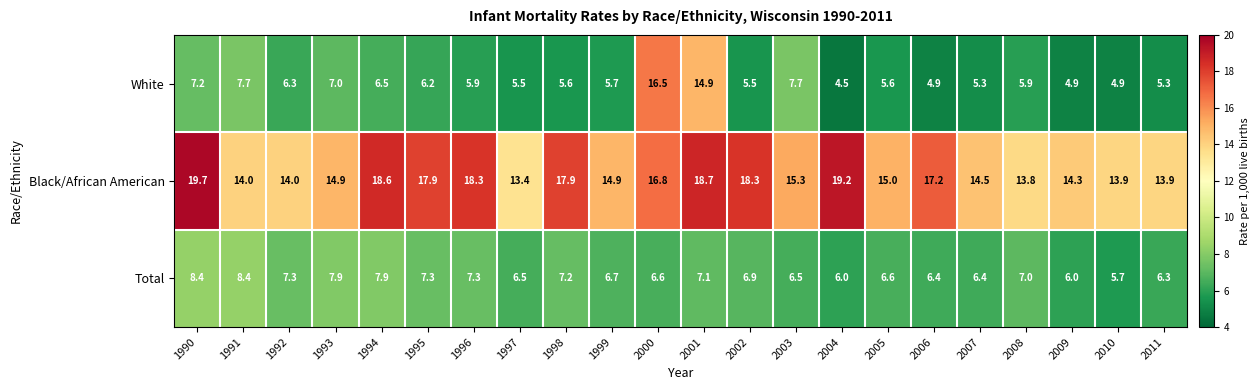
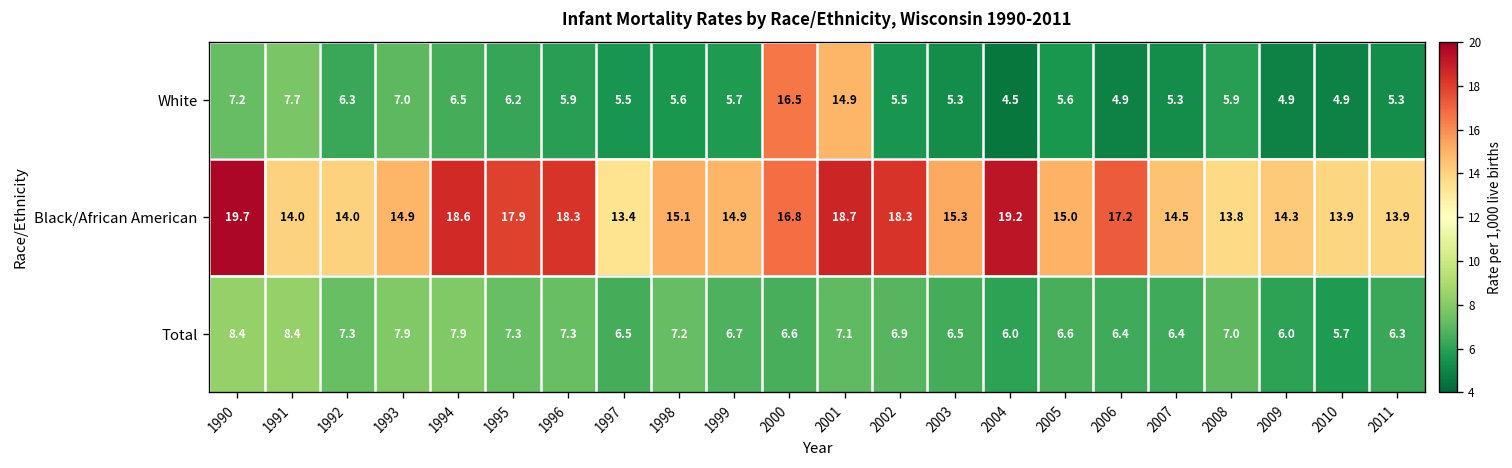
  {
    "White": {
      "1990": 7.2,
      "1991": 7.7,
      "1992": 6.3,
      "1993": 7.0,
      "1994": 6.5,
      "1995": 6.2,
      "1996": 5.9,
      "1997": 5.5,
      "1998": 5.6,
      "1999": 5.7,
      "2000": 16.5,
      "2001": 14.9,
      "2002": 5.5,
-     "2003": 7.7,
+     "2003": 5.3,
      "2004": 4.5,
      "2005": 5.6,
      "2006": 4.9,
      "2007": 5.3,
      "2008": 5.9,
      "2009": 4.9,
      "2010": 4.9,
      "2011": 5.3
    },
    "Black/African American": {
      "1990": 19.7,
      "1991": 14.0,
      "1992": 14.0,
      "1993": 14.9,
      "1994": 18.6,
      "1995": 17.9,
      "1996": 18.3,
      "1997": 13.4,
-     "1998": 17.9,
+     "1998": 15.1,
      "1999": 14.9,
      "2000": 16.8,
      "2001": 18.7,
      "2002": 18.3,
      "2003": 15.3,
      "2004": 19.2,
      "2005": 15.0,
      "2006": 17.2,
      "2007": 14.5,
      "2008": 13.8,
      "2009": 14.3,
      "2010": 13.9,
      "2011": 13.9
    },
    "Total": {
      "1990": 8.4,
      "1991": 8.4,
      "1992": 7.3,
      "1993": 7.9,
      "1994": 7.9,
      "1995": 7.3,
      "1996": 7.3,
      "1997": 6.5,
      "1998": 7.2,
      "1999": 6.7,
      "2000": 6.6,
      "2001": 7.1,
      "2002": 6.9,
      "2003": 6.5,
      "2004": 6.0,
      "2005": 6.6,
      "2006": 6.4,
      "2007": 6.4,
      "2008": 7.0,
      "2009": 6.0,
      "2010": 5.7,
      "2011": 6.3
    }
  }
